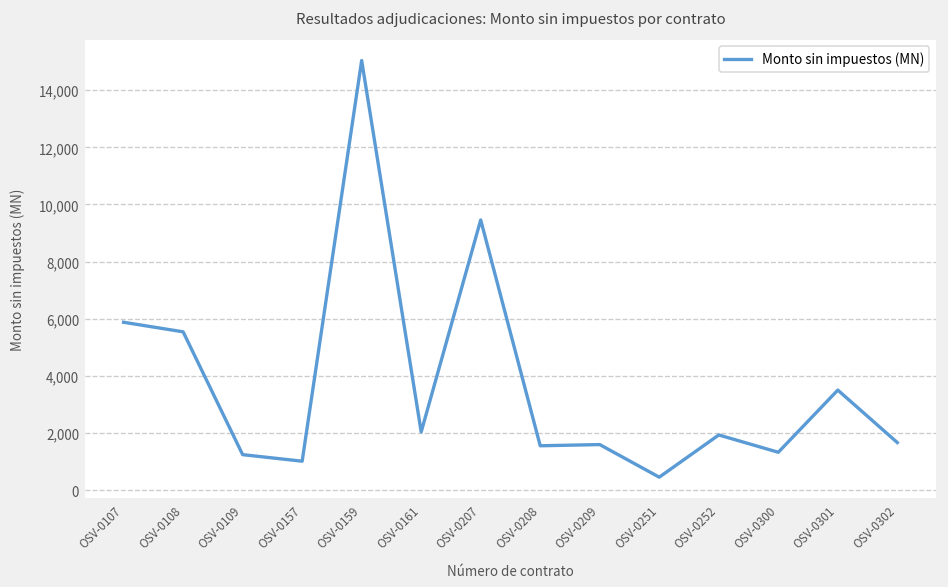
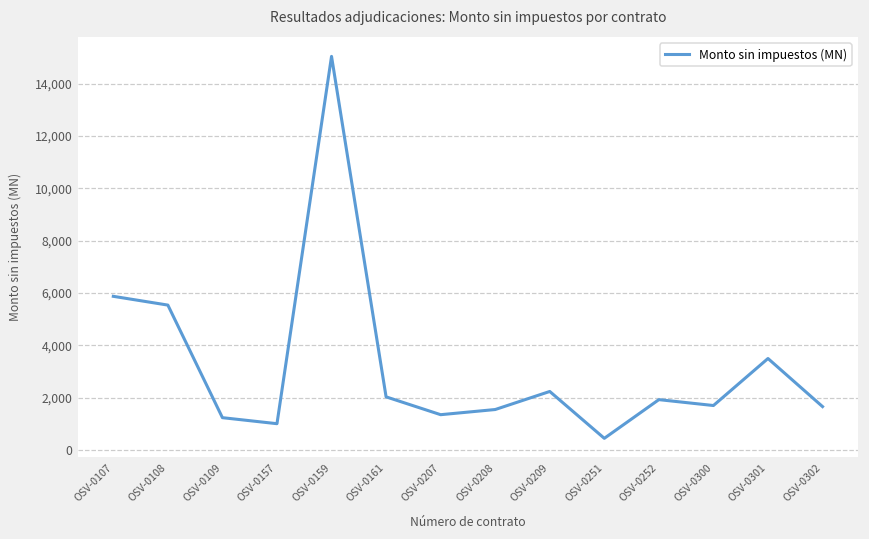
  {
    "OSV-0107": "5,900",
    "OSV-0108": "5,500",
    "OSV-0109": "1,200",
    "OSV-0157": "1,000",
    "OSV-0159": "15,000",
    "OSV-0161": "2,000",
-   "OSV-0207": "9,500",
+   "OSV-0207": "1,400",
    "OSV-0208": "1,600",
-   "OSV-0209": "1,600",
+   "OSV-0209": "2,200",
    "OSV-0251": "500",
    "OSV-0252": "1,900",
-   "OSV-0300": "1,300",
+   "OSV-0300": "1,700",
    "OSV-0301": "3,500",
    "OSV-0302": "1,700"
  }
